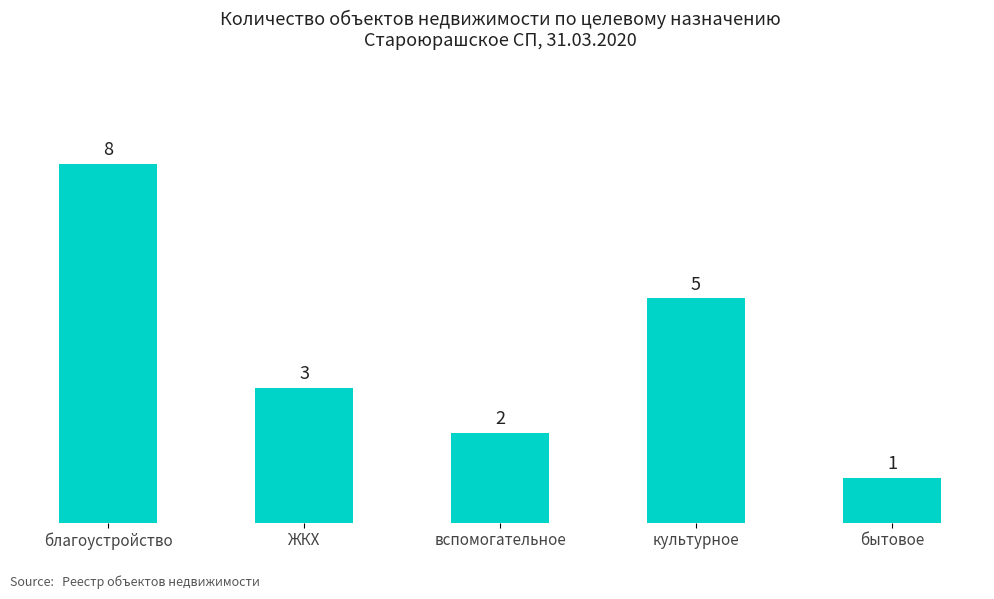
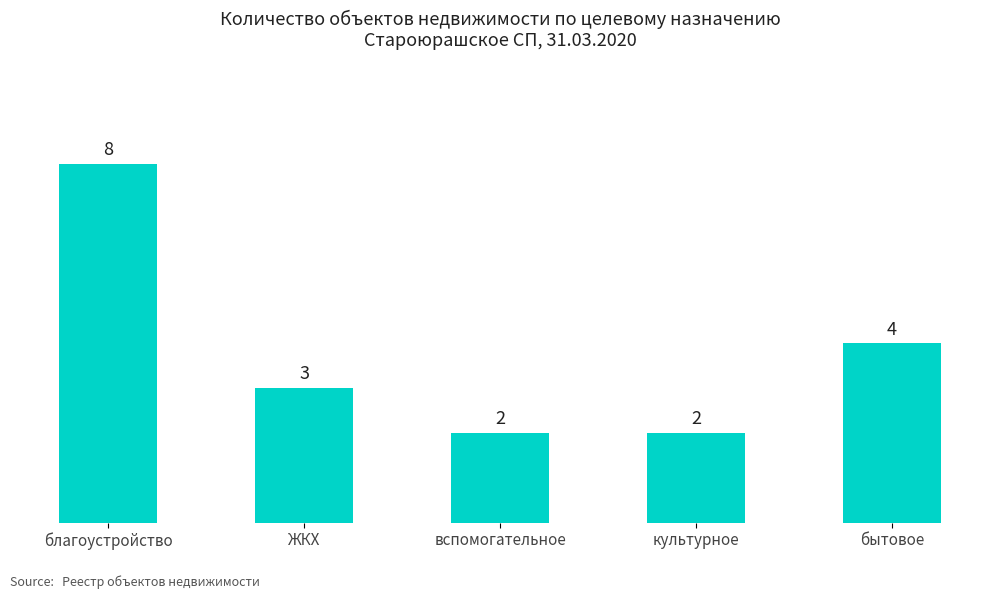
  {
    "благоустройство": 8,
    "ЖКХ": 3,
    "вспомогательное": 2,
-   "культурное": 5,
-   "бытовое": 1
+   "культурное": 2,
+   "бытовое": 4
  }
